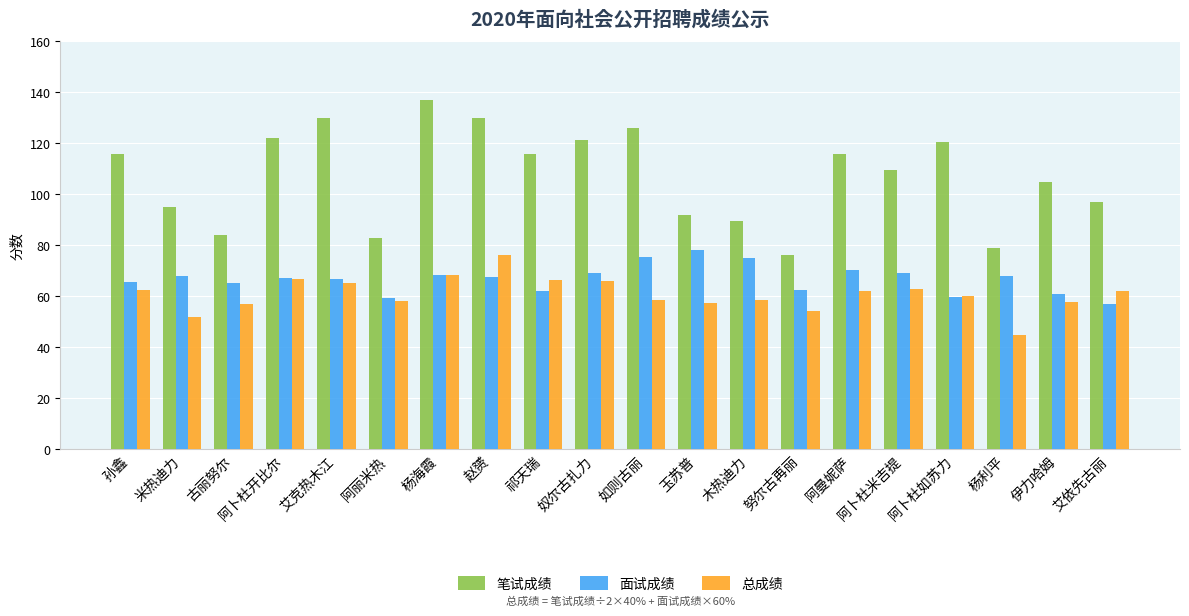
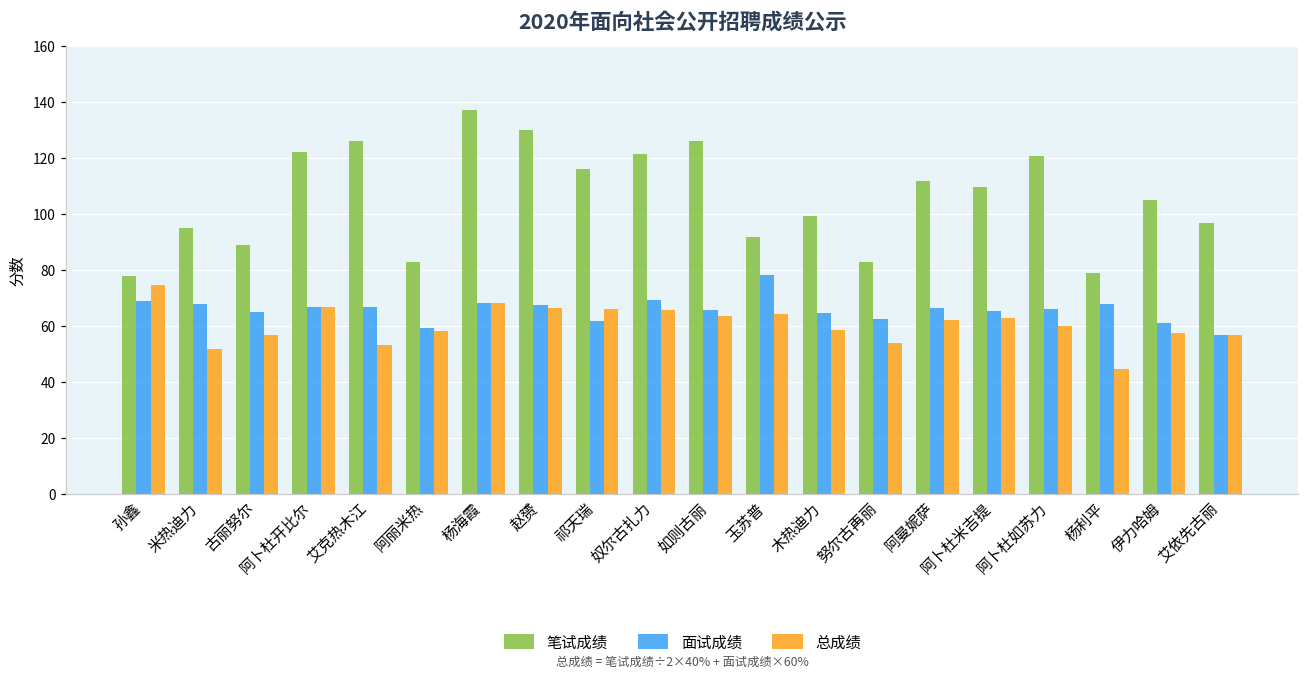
  {
    "笔试成绩": {
-     "孙鑫": 116,
+     "孙鑫": 78,
      "米热迪力": 95,
-     "古丽努尔": 84,
+     "古丽努尔": 89,
      "阿卜杜开比尔": 122,
-     "艾克热木江": 130,
+     "艾克热木江": 126,
      "阿丽米热": 83,
      "杨海霞": 137,
      "赵赟": 130,
      "祁天瑞": 116,
      "奴尔古扎力": 122,
      "如则古丽": 126,
      "玉苏普": 92,
-     "木热迪力": 90,
-     "努尔古再丽": 76,
-     "阿曼妮萨": 116,
+     "木热迪力": 100,
+     "努尔古再丽": 83,
+     "阿曼妮萨": 112,
      "阿卜杜米吉提": 110,
      "阿卜杜如苏力": 121,
      "杨利平": 79,
      "伊力哈姆": 105,
      "艾依先古丽": 97
    },
    "面试成绩": {
-     "孙鑫": 66,
+     "孙鑫": 69,
      "米热迪力": 68,
      "古丽努尔": 65,
      "阿卜杜开比尔": 67,
      "艾克热木江": 67,
      "阿丽米热": 60,
      "杨海霞": 68,
      "赵赟": 68,
      "祁天瑞": 62,
      "奴尔古扎力": 69,
-     "如则古丽": 75,
+     "如则古丽": 66,
      "玉苏普": 78,
-     "木热迪力": 75,
+     "木热迪力": 65,
      "努尔古再丽": 63,
-     "阿曼妮萨": 70,
-     "阿卜杜米吉提": 69,
-     "阿卜杜如苏力": 60,
+     "阿曼妮萨": 66,
+     "阿卜杜米吉提": 66,
+     "阿卜杜如苏力": 66,
      "杨利平": 68,
      "伊力哈姆": 61,
      "艾依先古丽": 57
    },
    "总成绩": {
-     "孙鑫": 63,
+     "孙鑫": 75,
      "米热迪力": 52,
      "古丽努尔": 57,
      "阿卜杜开比尔": 67,
-     "艾克热木江": 65,
+     "艾克热木江": 53,
      "阿丽米热": 58,
      "杨海霞": 68,
-     "赵赟": 76,
+     "赵赟": 67,
      "祁天瑞": 66,
      "奴尔古扎力": 66,
-     "如则古丽": 58,
-     "玉苏普": 57,
+     "如则古丽": 63,
+     "玉苏普": 64,
      "木热迪力": 59,
      "努尔古再丽": 54,
      "阿曼妮萨": 62,
      "阿卜杜米吉提": 63,
      "阿卜杜如苏力": 60,
      "杨利平": 45,
      "伊力哈姆": 58,
-     "艾依先古丽": 62
+     "艾依先古丽": 57
    }
  }
